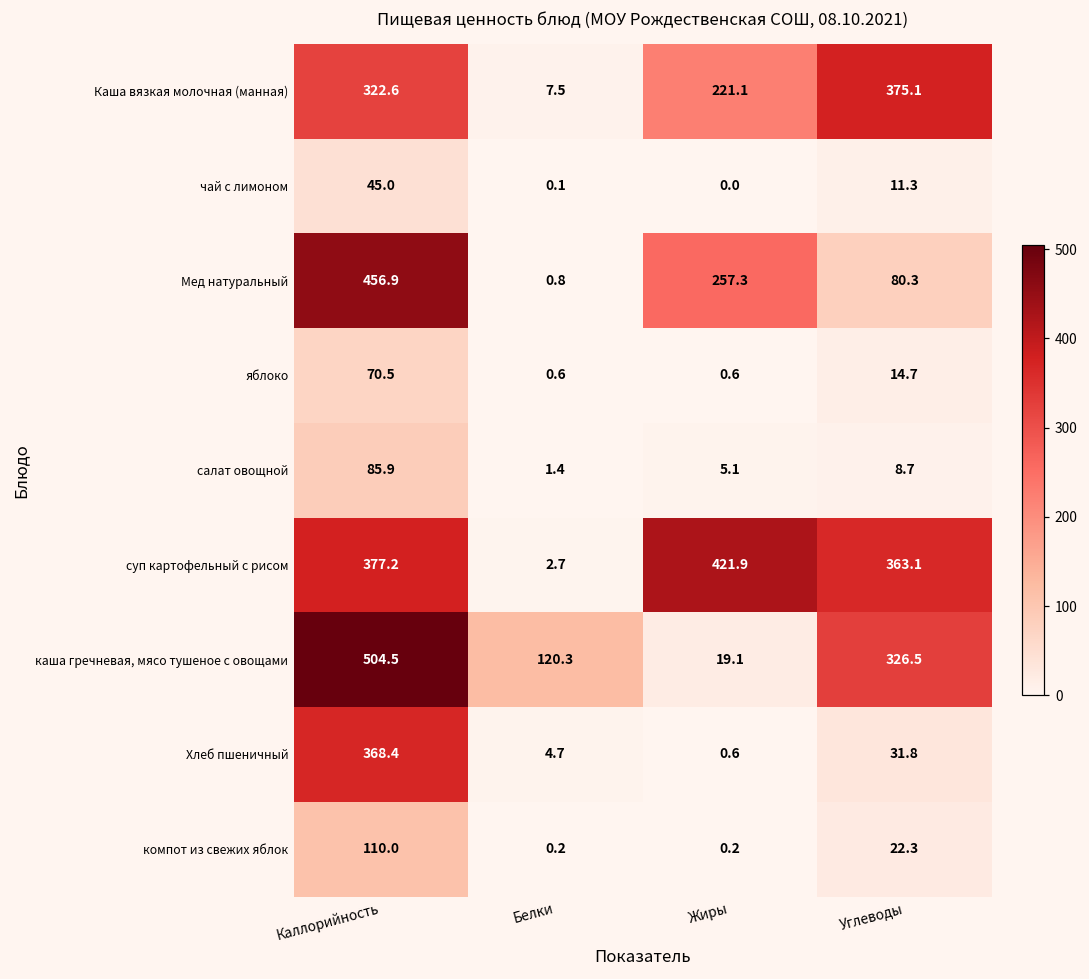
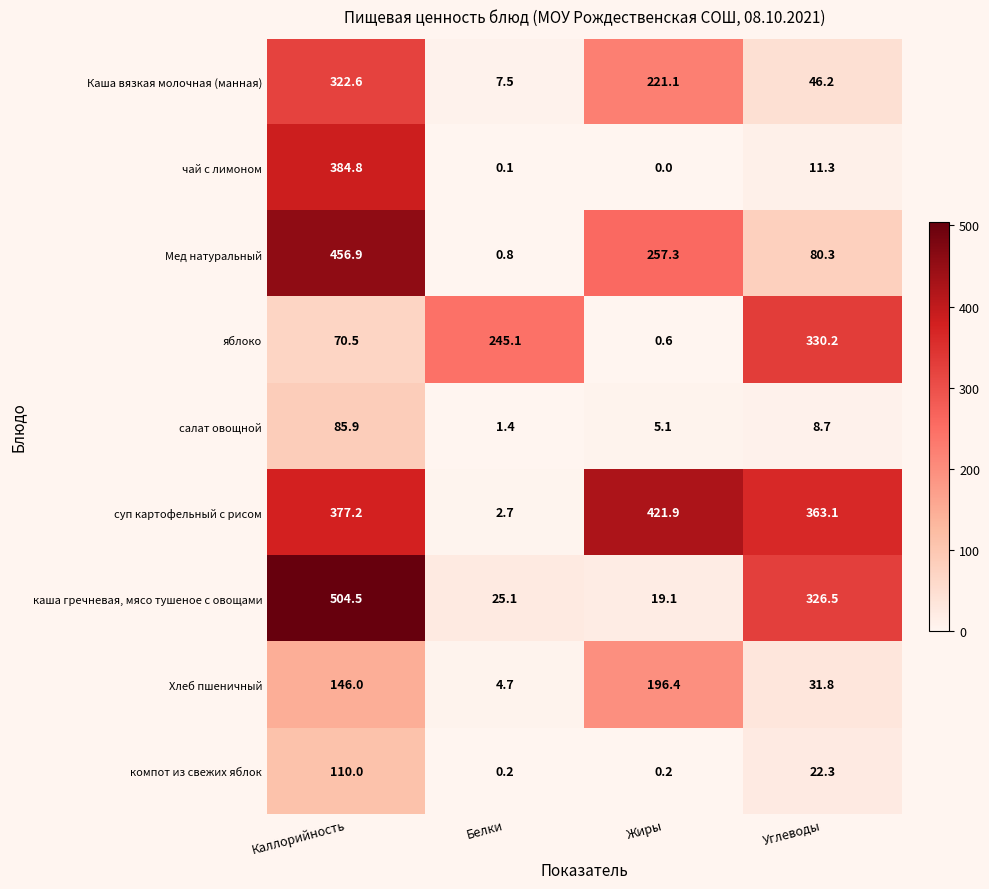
  {
    "Каша вязкая молочная (манная)": {
      "Каллорийность": 322.6,
      "Белки": 7.5,
      "Жиры": 221.1,
-     "Углеводы": 375.1
+     "Углеводы": 46.2
    },
    "чай с лимоном": {
-     "Каллорийность": 45.0,
+     "Каллорийность": 384.8,
      "Белки": 0.1,
      "Жиры": 0.0,
      "Углеводы": 11.3
    },
    "Мед натуральный": {
      "Каллорийность": 456.9,
      "Белки": 0.8,
      "Жиры": 257.3,
      "Углеводы": 80.3
    },
    "яблоко": {
      "Каллорийность": 70.5,
-     "Белки": 0.6,
+     "Белки": 245.1,
      "Жиры": 0.6,
-     "Углеводы": 14.7
+     "Углеводы": 330.2
    },
    "салат овощной": {
      "Каллорийность": 85.9,
      "Белки": 1.4,
      "Жиры": 5.1,
      "Углеводы": 8.7
    },
    "суп картофельный с рисом": {
      "Каллорийность": 377.2,
      "Белки": 2.7,
      "Жиры": 421.9,
      "Углеводы": 363.1
    },
    "каша гречневая, мясо тушеное с овощами": {
      "Каллорийность": 504.5,
-     "Белки": 120.3,
+     "Белки": 25.1,
      "Жиры": 19.1,
      "Углеводы": 326.5
    },
    "Хлеб пшеничный": {
-     "Каллорийность": 368.4,
+     "Каллорийность": 146.0,
      "Белки": 4.7,
-     "Жиры": 0.6,
+     "Жиры": 196.4,
      "Углеводы": 31.8
    },
    "компот из свежих яблок": {
      "Каллорийность": 110.0,
      "Белки": 0.2,
      "Жиры": 0.2,
      "Углеводы": 22.3
    }
  }
